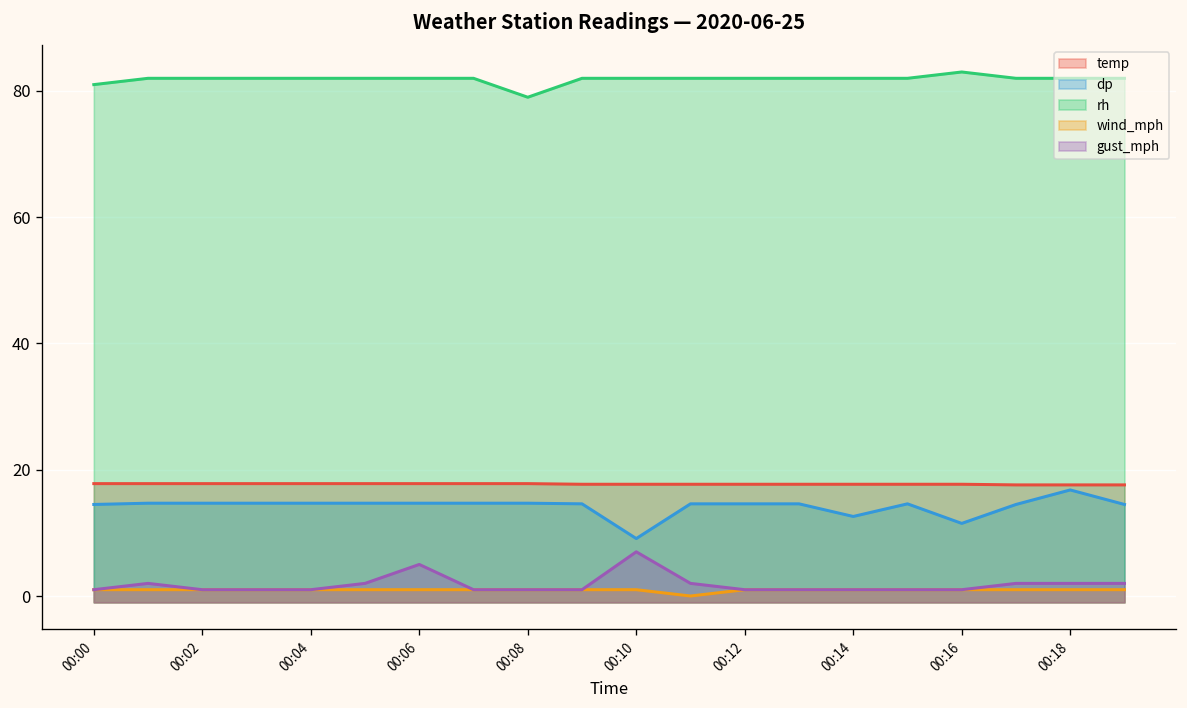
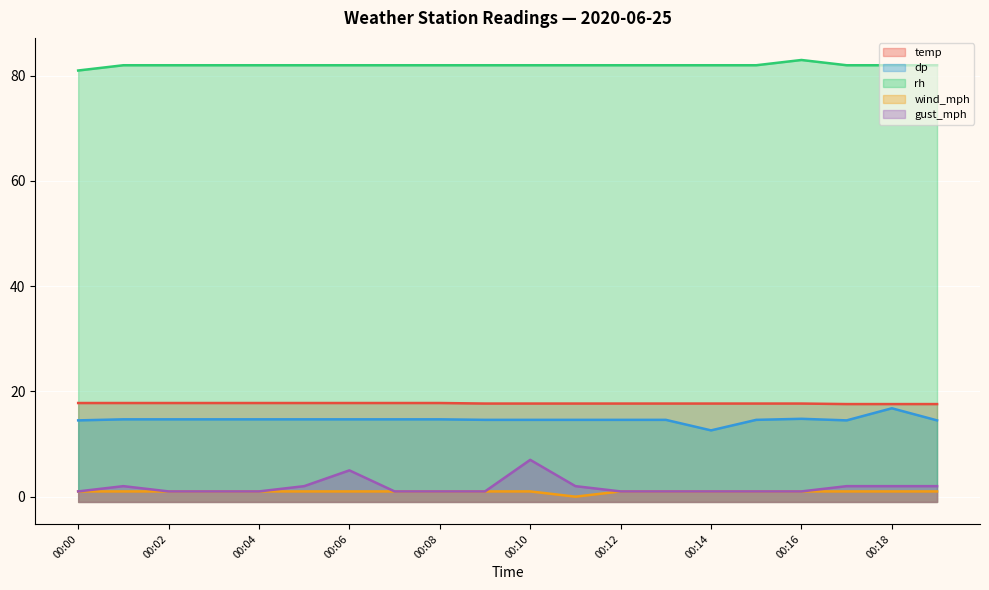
  {
    "dp": {
      "00:00": 15,
      "00:02": 15,
      "00:04": 15,
      "00:06": 15,
      "00:08": 15,
-     "00:10": 9,
+     "00:10": 15,
      "00:12": 15,
      "00:14": 13,
-     "00:16": 12,
+     "00:16": 15,
      "00:18": 17
    },
    "rh": {
      "00:00": 81,
      "00:02": 82,
      "00:04": 82,
      "00:06": 82,
-     "00:08": 79,
+     "00:08": 82,
      "00:10": 82,
      "00:12": 82,
      "00:14": 82,
      "00:16": 83
    },
    "gust_mph": {
      "00:06": 5,
      "00:10": 7,
      "00:18": 2
    }
  }
